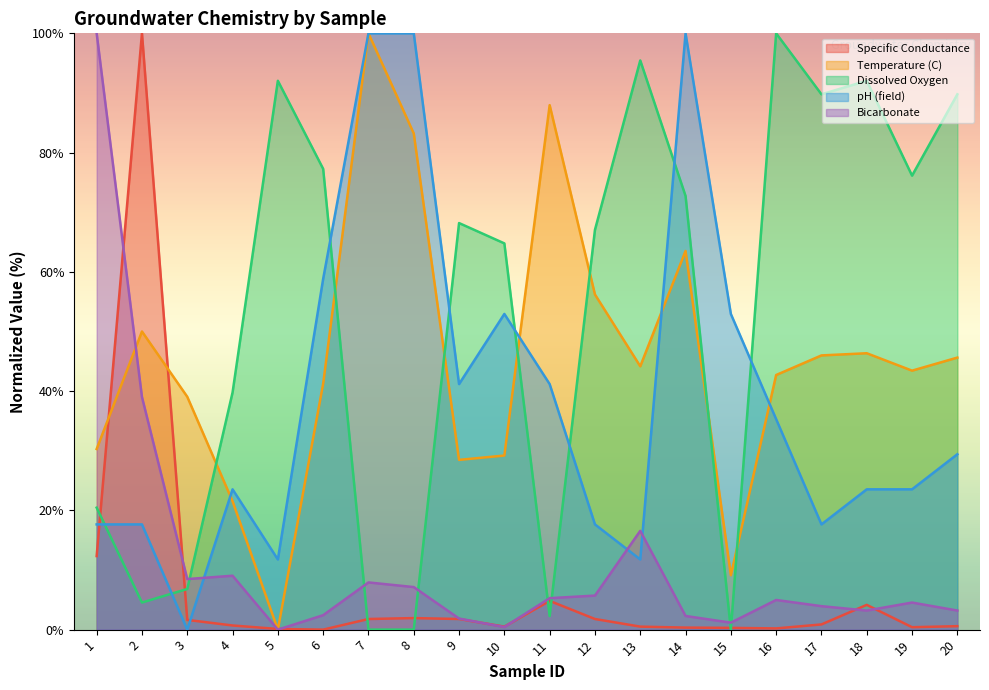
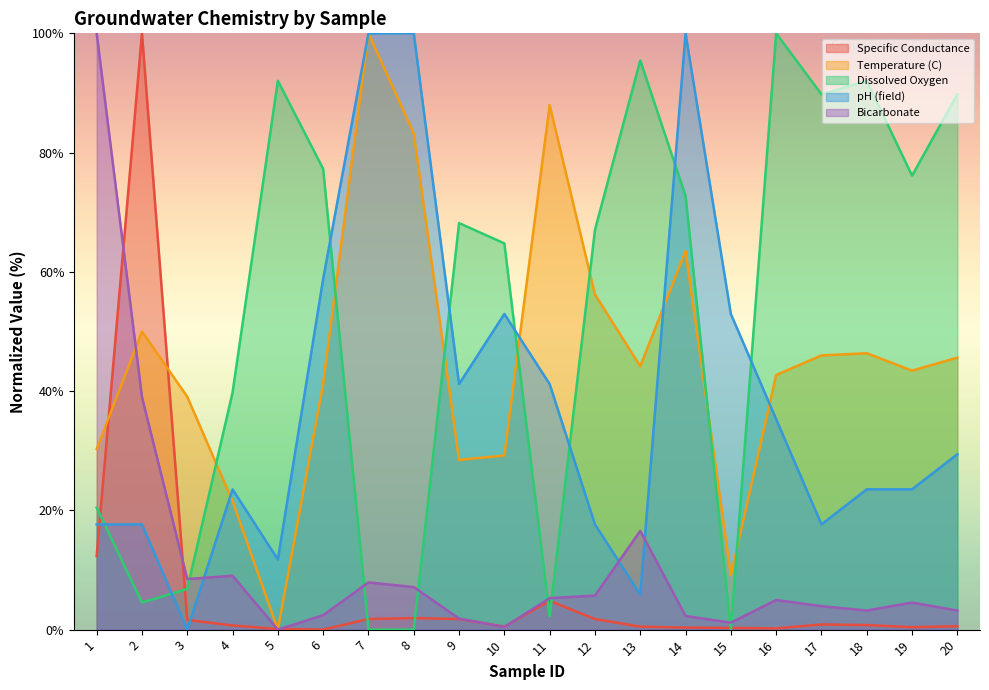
  {
    "Specific Conductance": {
      "1": "12%",
      "2": "100%",
      "3": "2%",
      "4": "1%",
      "6": "0%",
      "7": "2%",
      "8": "2%",
      "11": "5%",
      "12": "2%",
      "13": "1%",
      "14": "0%",
      "16": "0%",
      "17": "1%",
-     "18": "4%",
+     "18": "1%",
      "19": "0%",
      "20": "1%"
    },
    "Temperature (C)": {
      "1": "30%",
      "2": "50%",
      "3": "39%",
      "4": "22%",
      "6": "41%",
      "8": "83%",
      "9": "28%",
      "10": "29%",
      "11": "88%",
      "12": "56%",
      "13": "44%",
      "14": "64%",
      "15": "9%",
      "16": "43%",
      "17": "46%",
      "18": "46%",
      "19": "43%",
      "20": "46%"
    },
    "Dissolved Oxygen": {
      "1": "20%",
      "2": "5%",
      "3": "7%",
      "4": "40%",
      "5": "92%",
      "6": "77%",
      "7": "0%",
      "8": "0%",
      "9": "68%",
      "10": "65%",
      "11": "2%",
      "12": "67%",
      "13": "95%",
      "14": "73%",
      "16": "100%",
      "17": "90%",
      "19": "76%"
    },
    "pH (field)": {
      "1": "18%",
      "2": "18%",
      "3": "0%",
      "4": "24%",
      "5": "12%",
      "6": "59%",
      "8": "100%",
      "9": "41%",
      "10": "53%",
      "11": "41%",
      "12": "18%",
-     "13": "12%",
+     "13": "6%",
      "14": "100%",
      "15": "53%",
      "16": "35%",
      "17": "18%",
      "18": "24%",
      "19": "24%",
      "20": "29%"
    },
    "Bicarbonate": {
      "1": "100%",
      "2": "39%",
      "3": "8%",
      "4": "9%",
      "6": "2%",
      "7": "8%",
      "8": "7%",
      "11": "5%",
      "12": "6%",
      "13": "17%",
      "14": "2%",
      "15": "1%",
      "16": "5%",
      "17": "4%",
      "18": "3%",
      "19": "5%",
      "20": "3%"
    }
  }
